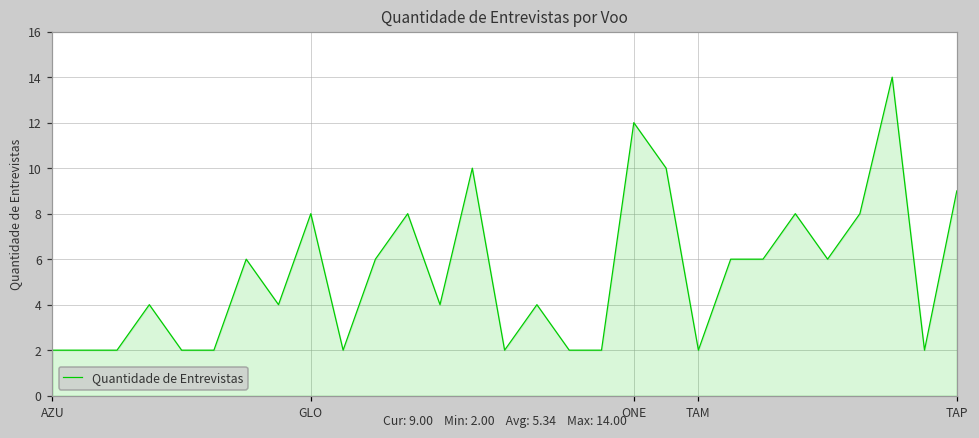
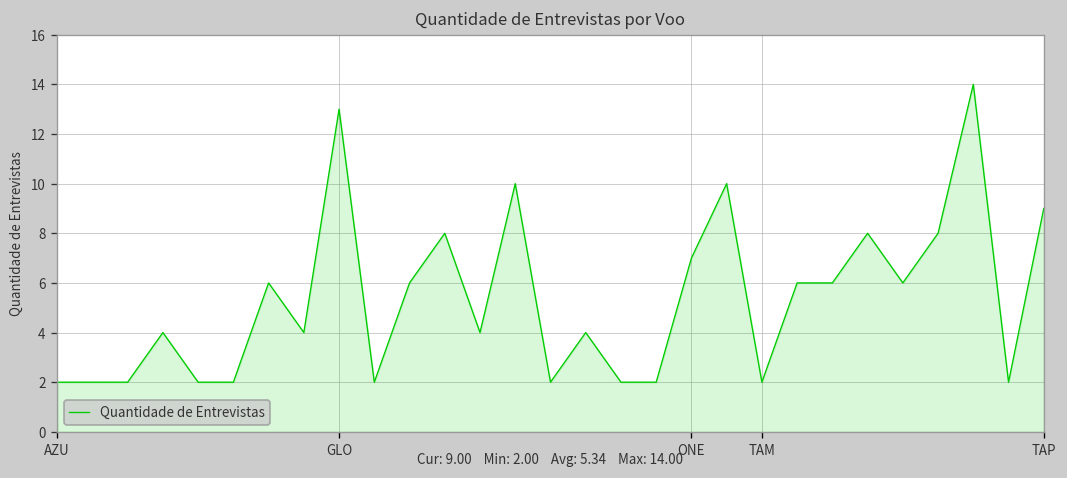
  {
    "AZU": 2,
-   "GLO": 8,
-   "ONE": 12,
+   "GLO": 13,
+   "ONE": 7,
    "TAM": 2,
    "TAP": 9
  }
